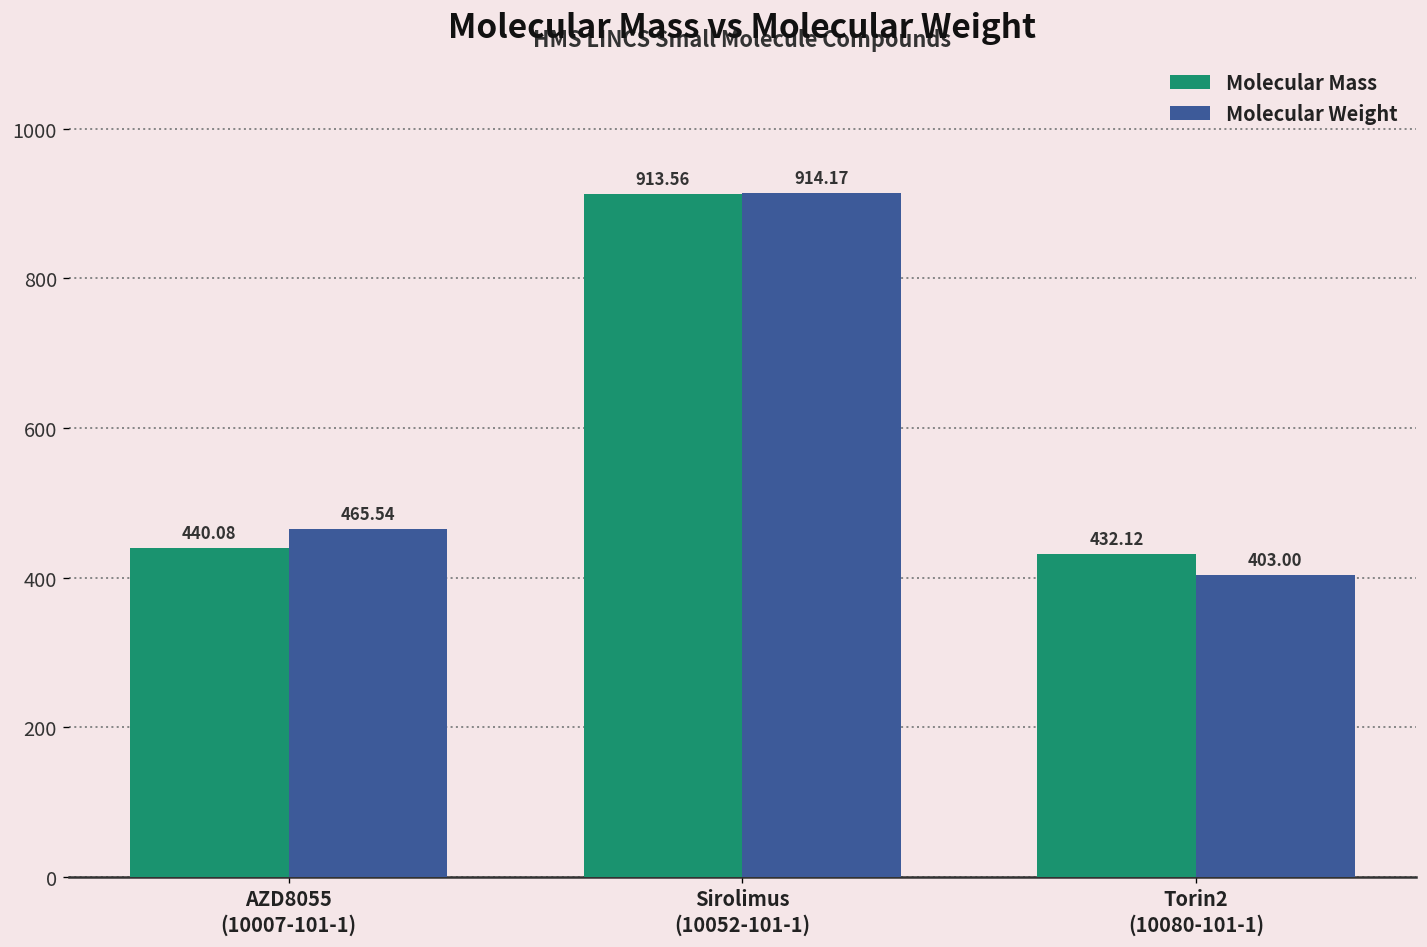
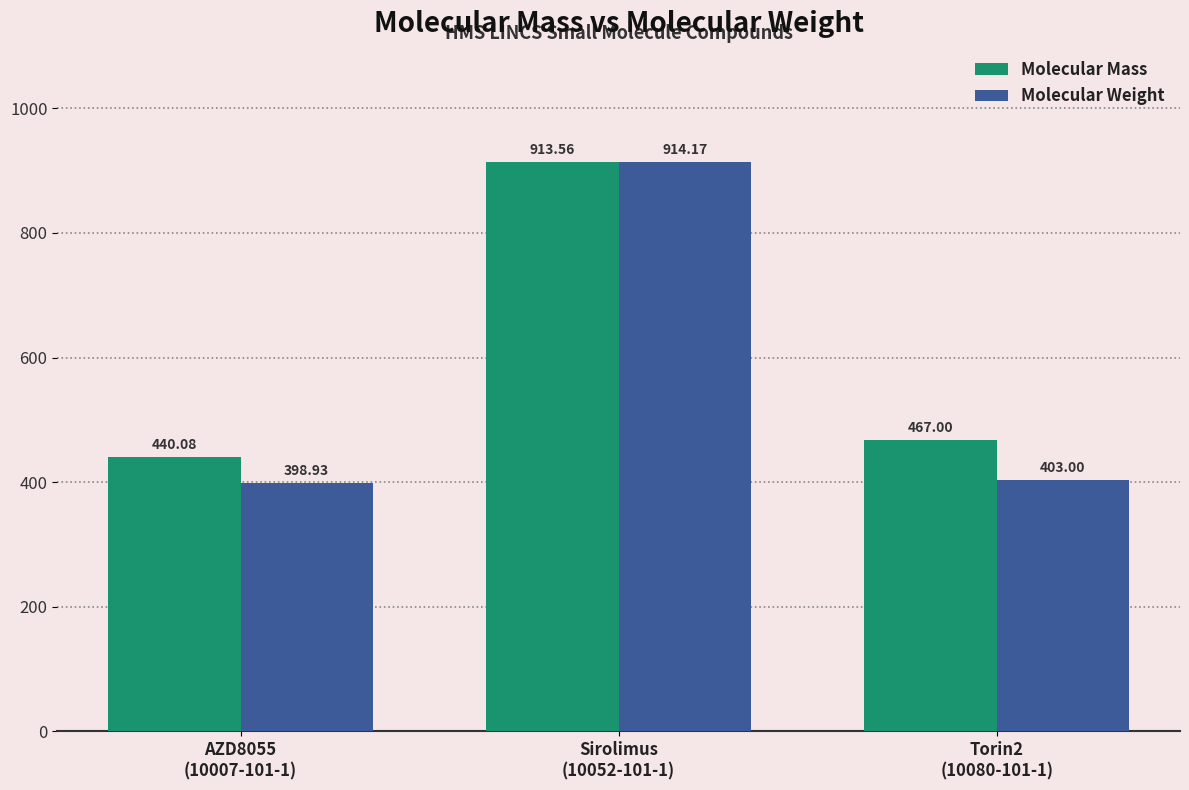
  {
    "Molecular Mass": {
      "AZD8055 (10007-101-1)": 440.08,
      "Sirolimus (10052-101-1)": 913.56,
-     "Torin2 (10080-101-1)": 432.12
+     "Torin2 (10080-101-1)": 467.00
    },
    "Molecular Weight": {
-     "AZD8055 (10007-101-1)": 465.54,
+     "AZD8055 (10007-101-1)": 398.93,
      "Sirolimus (10052-101-1)": 914.17,
      "Torin2 (10080-101-1)": 403.00
    }
  }
